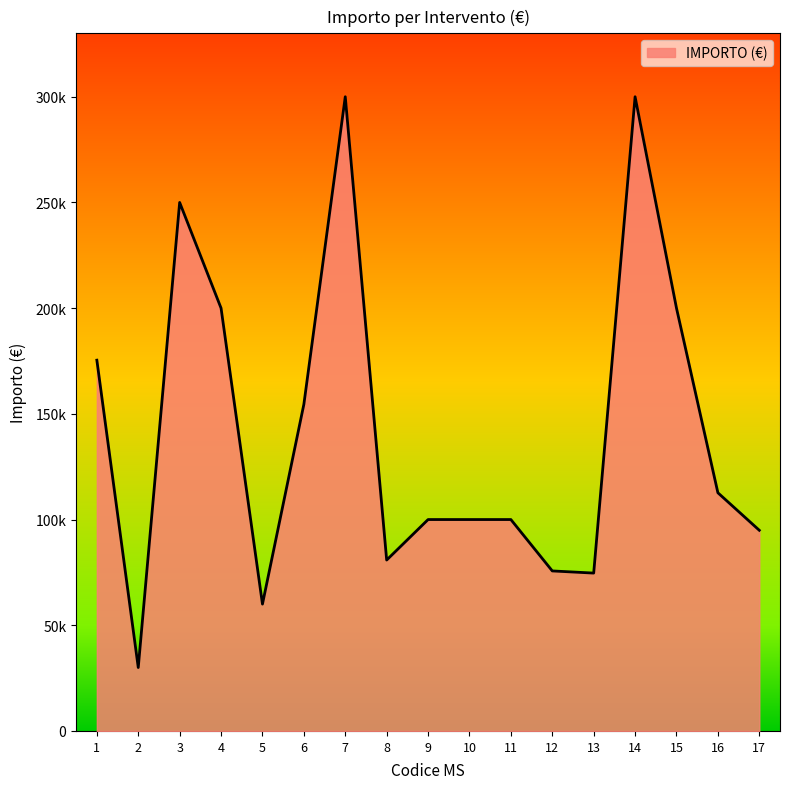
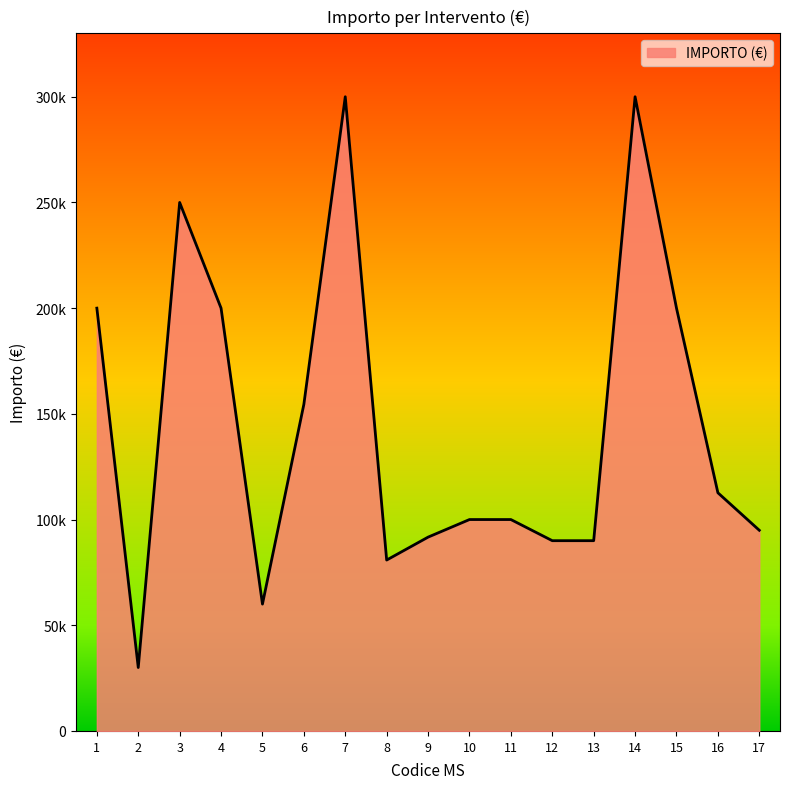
  {
-   "1": 175000,
+   "1": 200000,
    "2": 30000,
    "3": 250000,
    "4": 200000,
    "5": 60000,
    "6": 155000,
    "7": 300000,
    "8": 81000,
-   "9": 100000,
+   "9": 92000,
    "10": 100000,
    "11": 100000,
-   "12": 76000,
-   "13": 75000,
+   "12": 90000,
+   "13": 90000,
    "14": 300000,
    "15": 200000,
    "16": 113000,
    "17": 95000
  }
